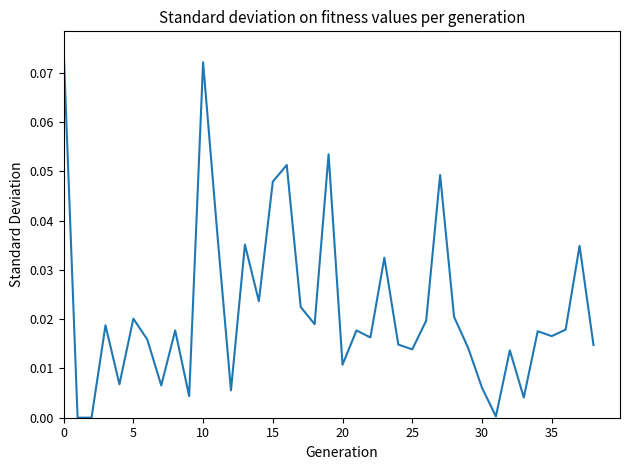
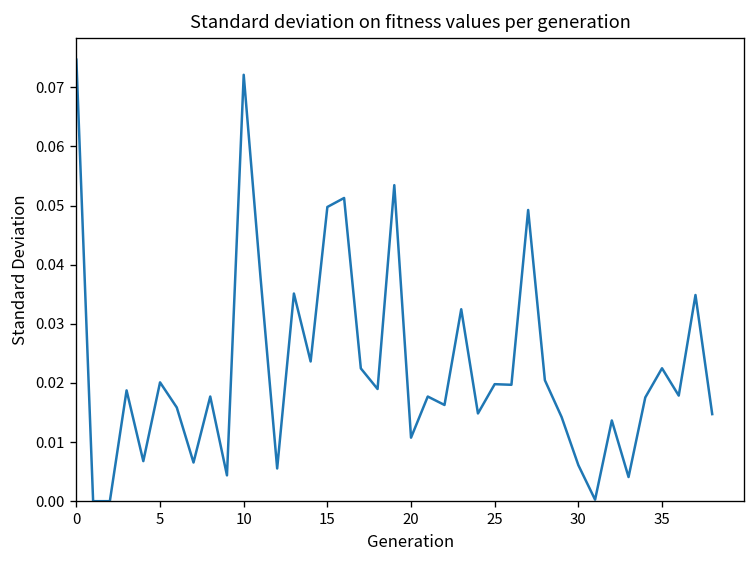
  {
    "0": 0.075,
    "5": 0.020,
    "10": 0.072,
-   "15": 0.048,
+   "15": 0.050,
    "20": 0.011,
-   "25": 0.014,
+   "25": 0.020,
    "30": 0.006,
-   "35": 0.017
+   "35": 0.022
  }
